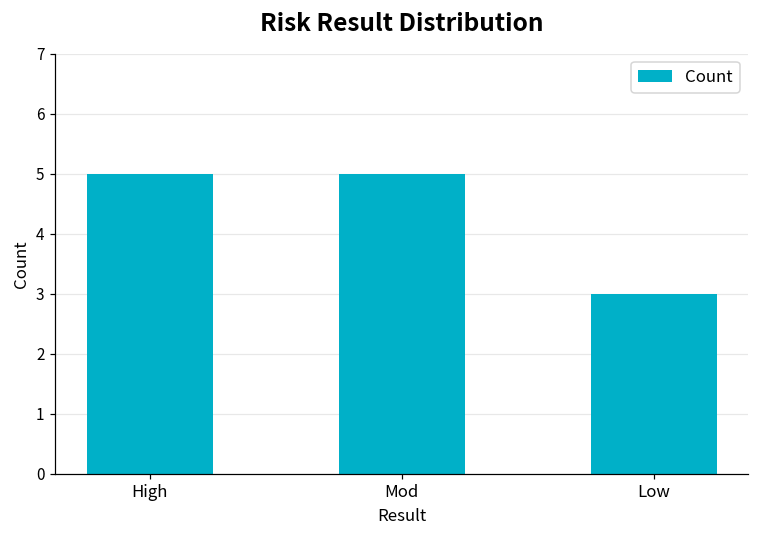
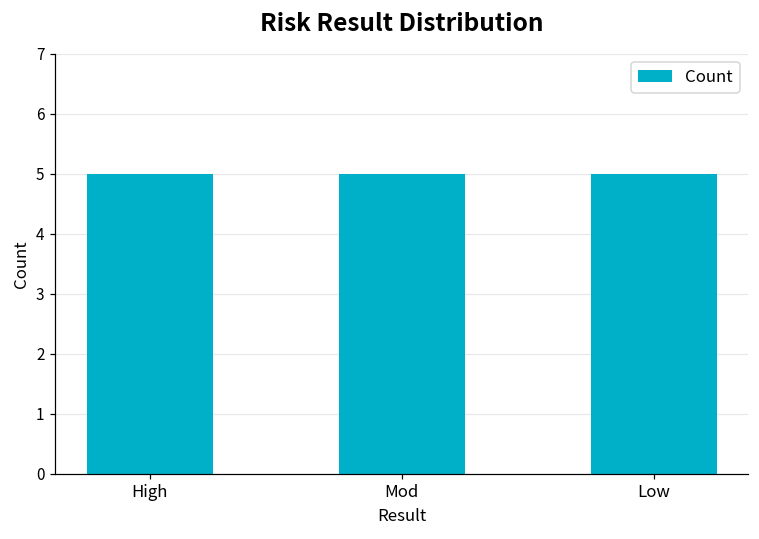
  {
    "High": 5,
    "Mod": 5,
-   "Low": 3
+   "Low": 5
  }
